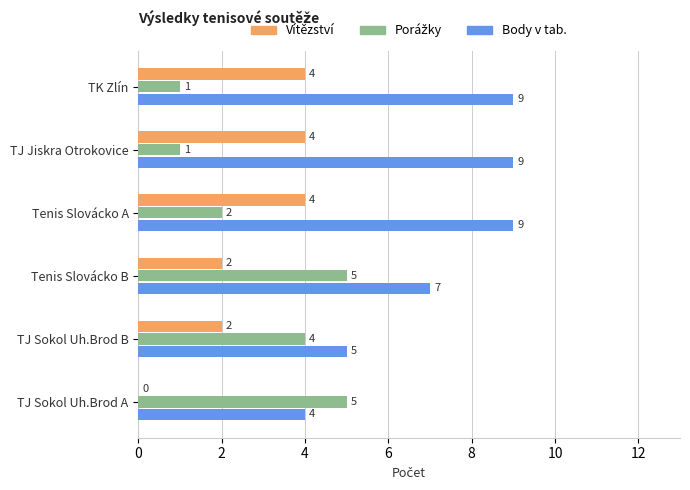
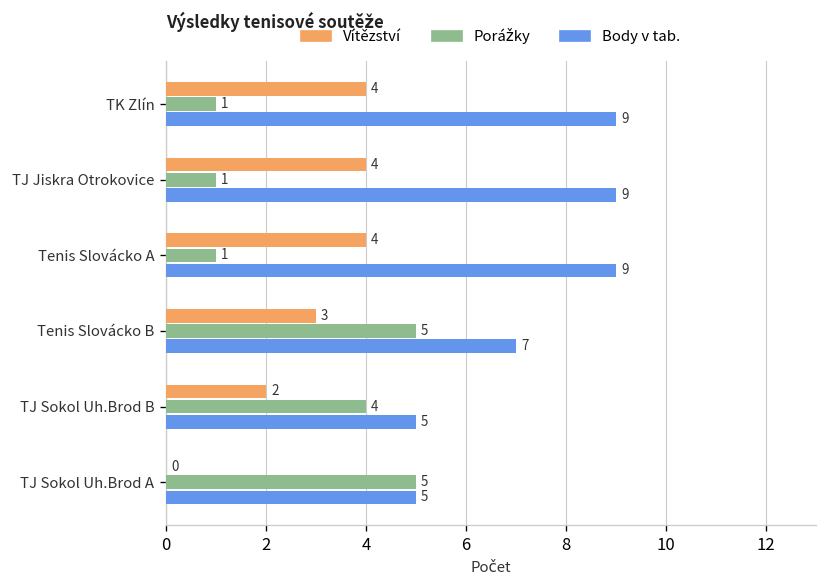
  {
    "Vítězství": {
      "TK Zlín": 4,
      "TJ Jiskra Otrokovice": 4,
      "Tenis Slovácko A": 4,
-     "Tenis Slovácko B": 2,
+     "Tenis Slovácko B": 3,
      "TJ Sokol Uh.Brod B": 2,
      "TJ Sokol Uh.Brod A": 0
    },
    "Porážky": {
      "TK Zlín": 1,
      "TJ Jiskra Otrokovice": 1,
-     "Tenis Slovácko A": 2,
+     "Tenis Slovácko A": 1,
      "Tenis Slovácko B": 5,
      "TJ Sokol Uh.Brod B": 4,
      "TJ Sokol Uh.Brod A": 5
    },
    "Body v tab.": {
      "TK Zlín": 9,
      "TJ Jiskra Otrokovice": 9,
      "Tenis Slovácko A": 9,
      "Tenis Slovácko B": 7,
      "TJ Sokol Uh.Brod B": 5,
-     "TJ Sokol Uh.Brod A": 4
+     "TJ Sokol Uh.Brod A": 5
    }
  }
